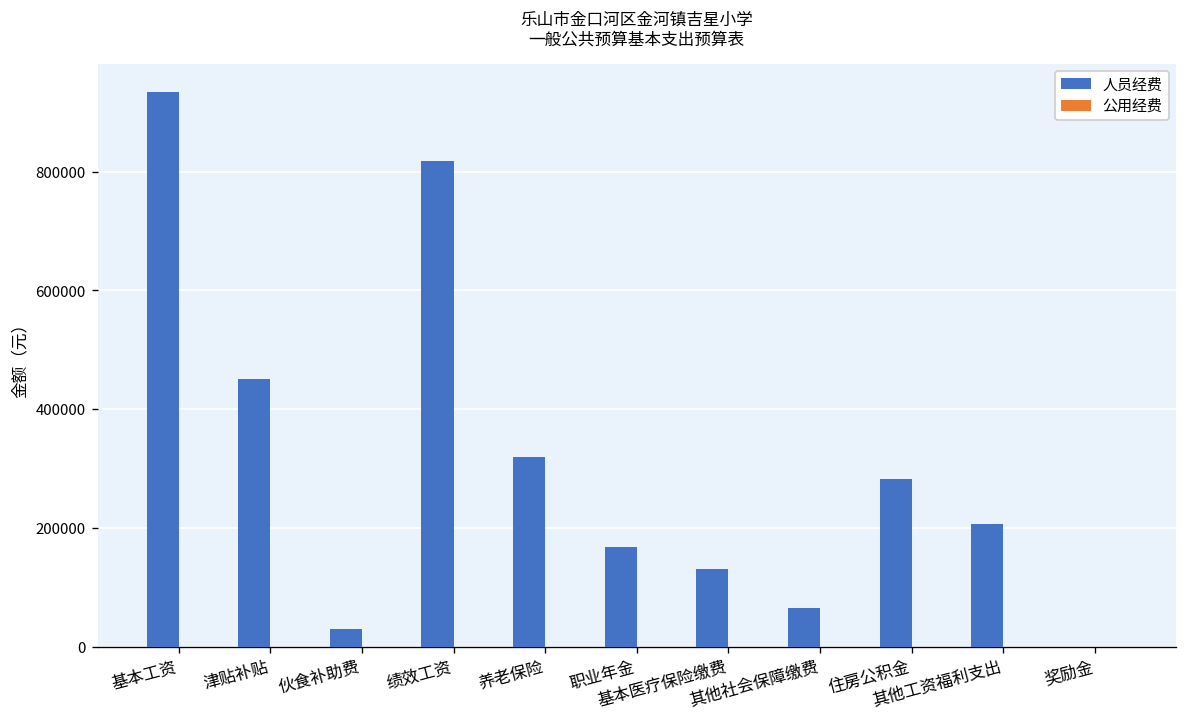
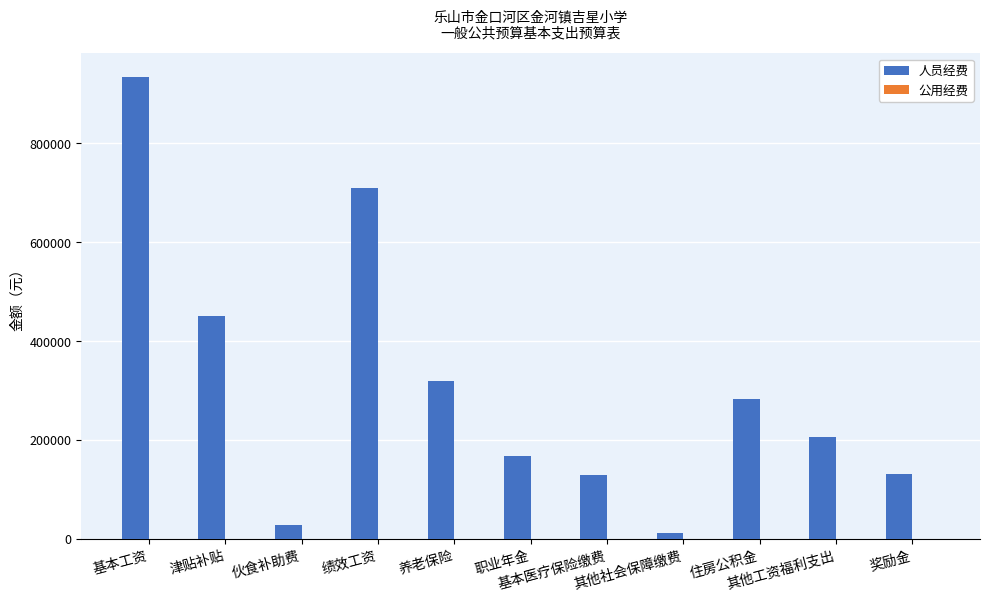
  {
    "人员经费": {
      "基本工资": 930000,
      "津贴补贴": 450000,
      "伙食补助费": 30000,
-     "绩效工资": 820000,
+     "绩效工资": 710000,
      "养老保险": 320000,
      "职业年金": 170000,
      "基本医疗保险缴费": 130000,
-     "其他社会保障缴费": 70000,
+     "其他社会保障缴费": 10000,
      "住房公积金": 280000,
      "其他工资福利支出": 210000,
-     "奖励金": 0
+     "奖励金": 130000
    },
    "公用经费": {
      "基本工资": 0,
      "津贴补贴": 0,
      "伙食补助费": 0,
      "绩效工资": 0,
      "养老保险": 0,
      "职业年金": 0,
      "基本医疗保险缴费": 0,
      "其他社会保障缴费": 0,
      "住房公积金": 0,
      "其他工资福利支出": 0,
      "奖励金": 0
    }
  }
